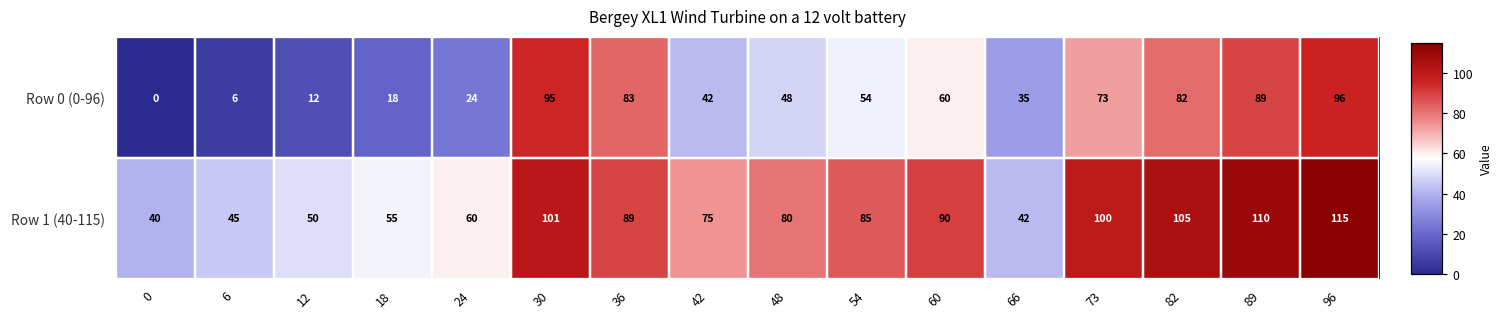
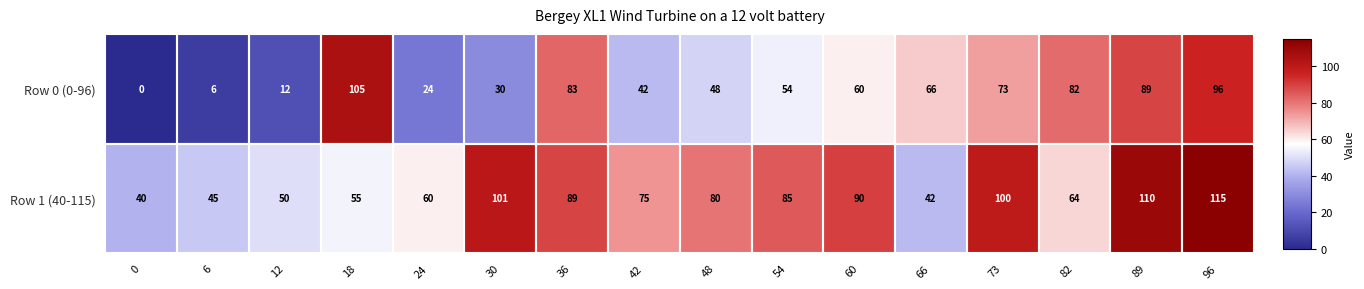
  {
    "Row 0 (0-96)": {
      "0": 0,
      "6": 6,
      "12": 12,
-     "18": 18,
+     "18": 105,
      "24": 24,
-     "30": 95,
+     "30": 30,
      "36": 83,
      "42": 42,
      "48": 48,
      "54": 54,
      "60": 60,
-     "66": 35,
+     "66": 66,
      "73": 73,
      "82": 82,
      "89": 89,
      "96": 96
    },
    "Row 1 (40-115)": {
      "0": 40,
      "6": 45,
      "12": 50,
      "18": 55,
      "24": 60,
      "30": 101,
      "36": 89,
      "42": 75,
      "48": 80,
      "54": 85,
      "60": 90,
      "66": 42,
      "73": 100,
-     "82": 105,
+     "82": 64,
      "89": 110,
      "96": 115
    }
  }
